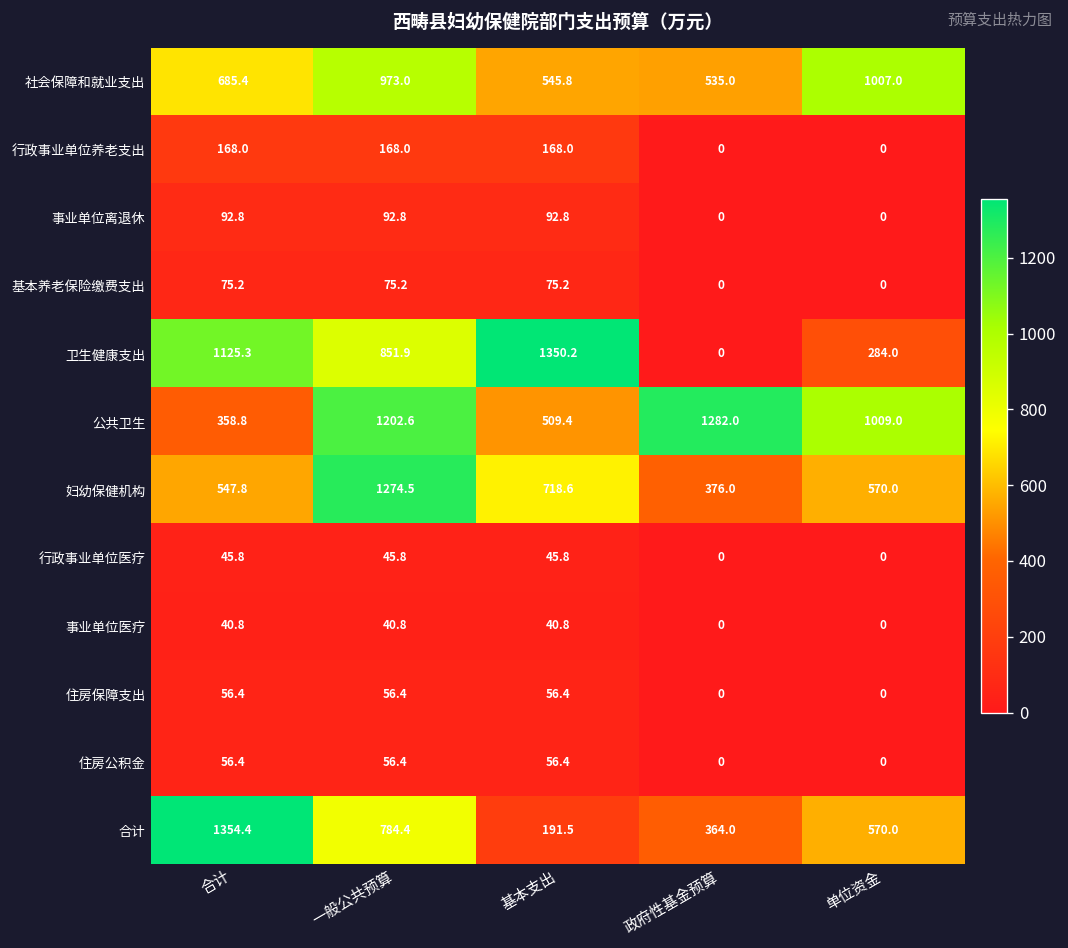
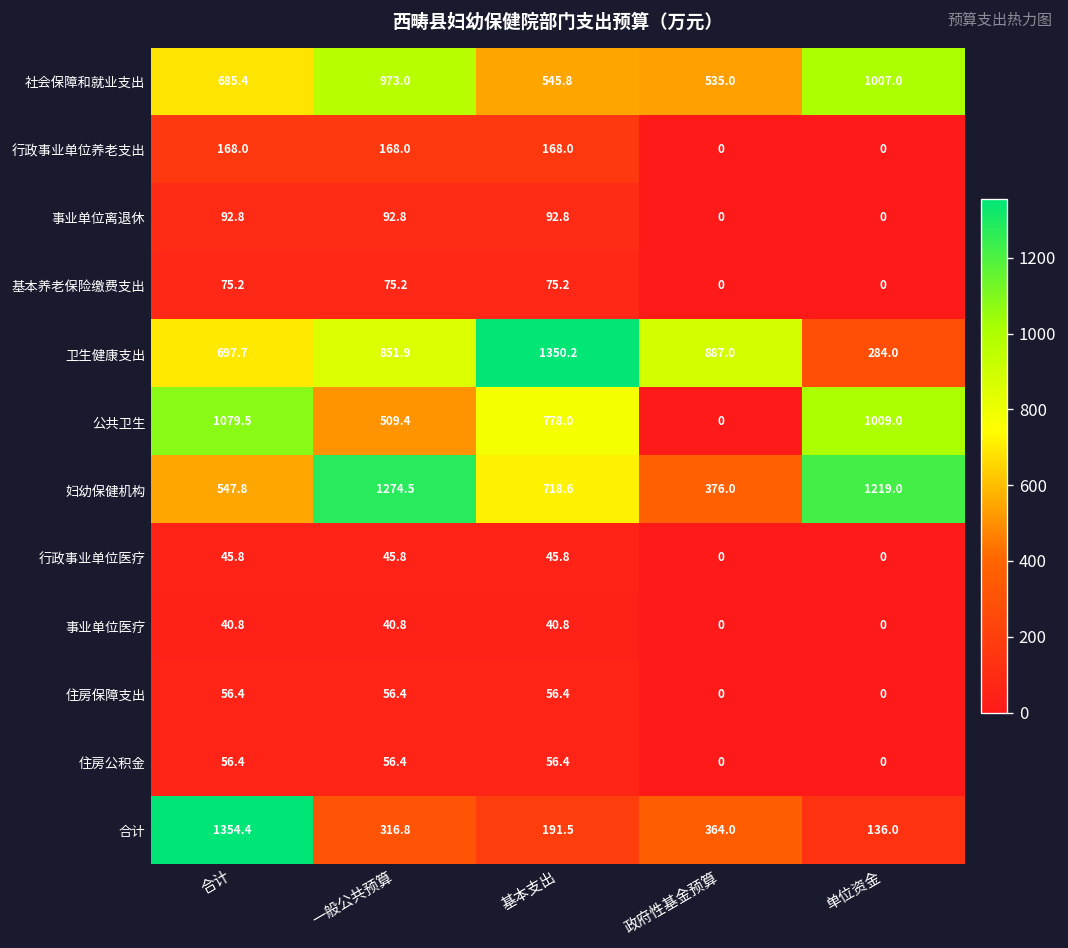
  {
    "社会保障和就业支出": {
      "合计": 685.4,
      "一般公共预算": 973.0,
      "基本支出": 545.8,
      "政府性基金预算": 535.0,
      "单位资金": 1007.0
    },
    "行政事业单位养老支出": {
      "合计": 168.0,
      "一般公共预算": 168.0,
      "基本支出": 168.0,
      "政府性基金预算": 0,
      "单位资金": 0
    },
    "事业单位离退休": {
      "合计": 92.8,
      "一般公共预算": 92.8,
      "基本支出": 92.8,
      "政府性基金预算": 0,
      "单位资金": 0
    },
    "基本养老保险缴费支出": {
      "合计": 75.2,
      "一般公共预算": 75.2,
      "基本支出": 75.2,
      "政府性基金预算": 0,
      "单位资金": 0
    },
    "卫生健康支出": {
-     "合计": 1125.3,
+     "合计": 697.7,
      "一般公共预算": 851.9,
      "基本支出": 1350.2,
-     "政府性基金预算": 0,
+     "政府性基金预算": 887.0,
      "单位资金": 284.0
    },
    "公共卫生": {
-     "合计": 358.8,
-     "一般公共预算": 1202.6,
-     "基本支出": 509.4,
-     "政府性基金预算": 1282.0,
+     "合计": 1079.5,
+     "一般公共预算": 509.4,
+     "基本支出": 778.0,
+     "政府性基金预算": 0,
      "单位资金": 1009.0
    },
    "妇幼保健机构": {
      "合计": 547.8,
      "一般公共预算": 1274.5,
      "基本支出": 718.6,
      "政府性基金预算": 376.0,
-     "单位资金": 570.0
+     "单位资金": 1219.0
    },
    "行政事业单位医疗": {
      "合计": 45.8,
      "一般公共预算": 45.8,
      "基本支出": 45.8,
      "政府性基金预算": 0,
      "单位资金": 0
    },
    "事业单位医疗": {
      "合计": 40.8,
      "一般公共预算": 40.8,
      "基本支出": 40.8,
      "政府性基金预算": 0,
      "单位资金": 0
    },
    "住房保障支出": {
      "合计": 56.4,
      "一般公共预算": 56.4,
      "基本支出": 56.4,
      "政府性基金预算": 0,
      "单位资金": 0
    },
    "住房公积金": {
      "合计": 56.4,
      "一般公共预算": 56.4,
      "基本支出": 56.4,
      "政府性基金预算": 0,
      "单位资金": 0
    },
    "合计": {
      "合计": 1354.4,
-     "一般公共预算": 784.4,
+     "一般公共预算": 316.8,
      "基本支出": 191.5,
      "政府性基金预算": 364.0,
-     "单位资金": 570.0
+     "单位资金": 136.0
    }
  }
